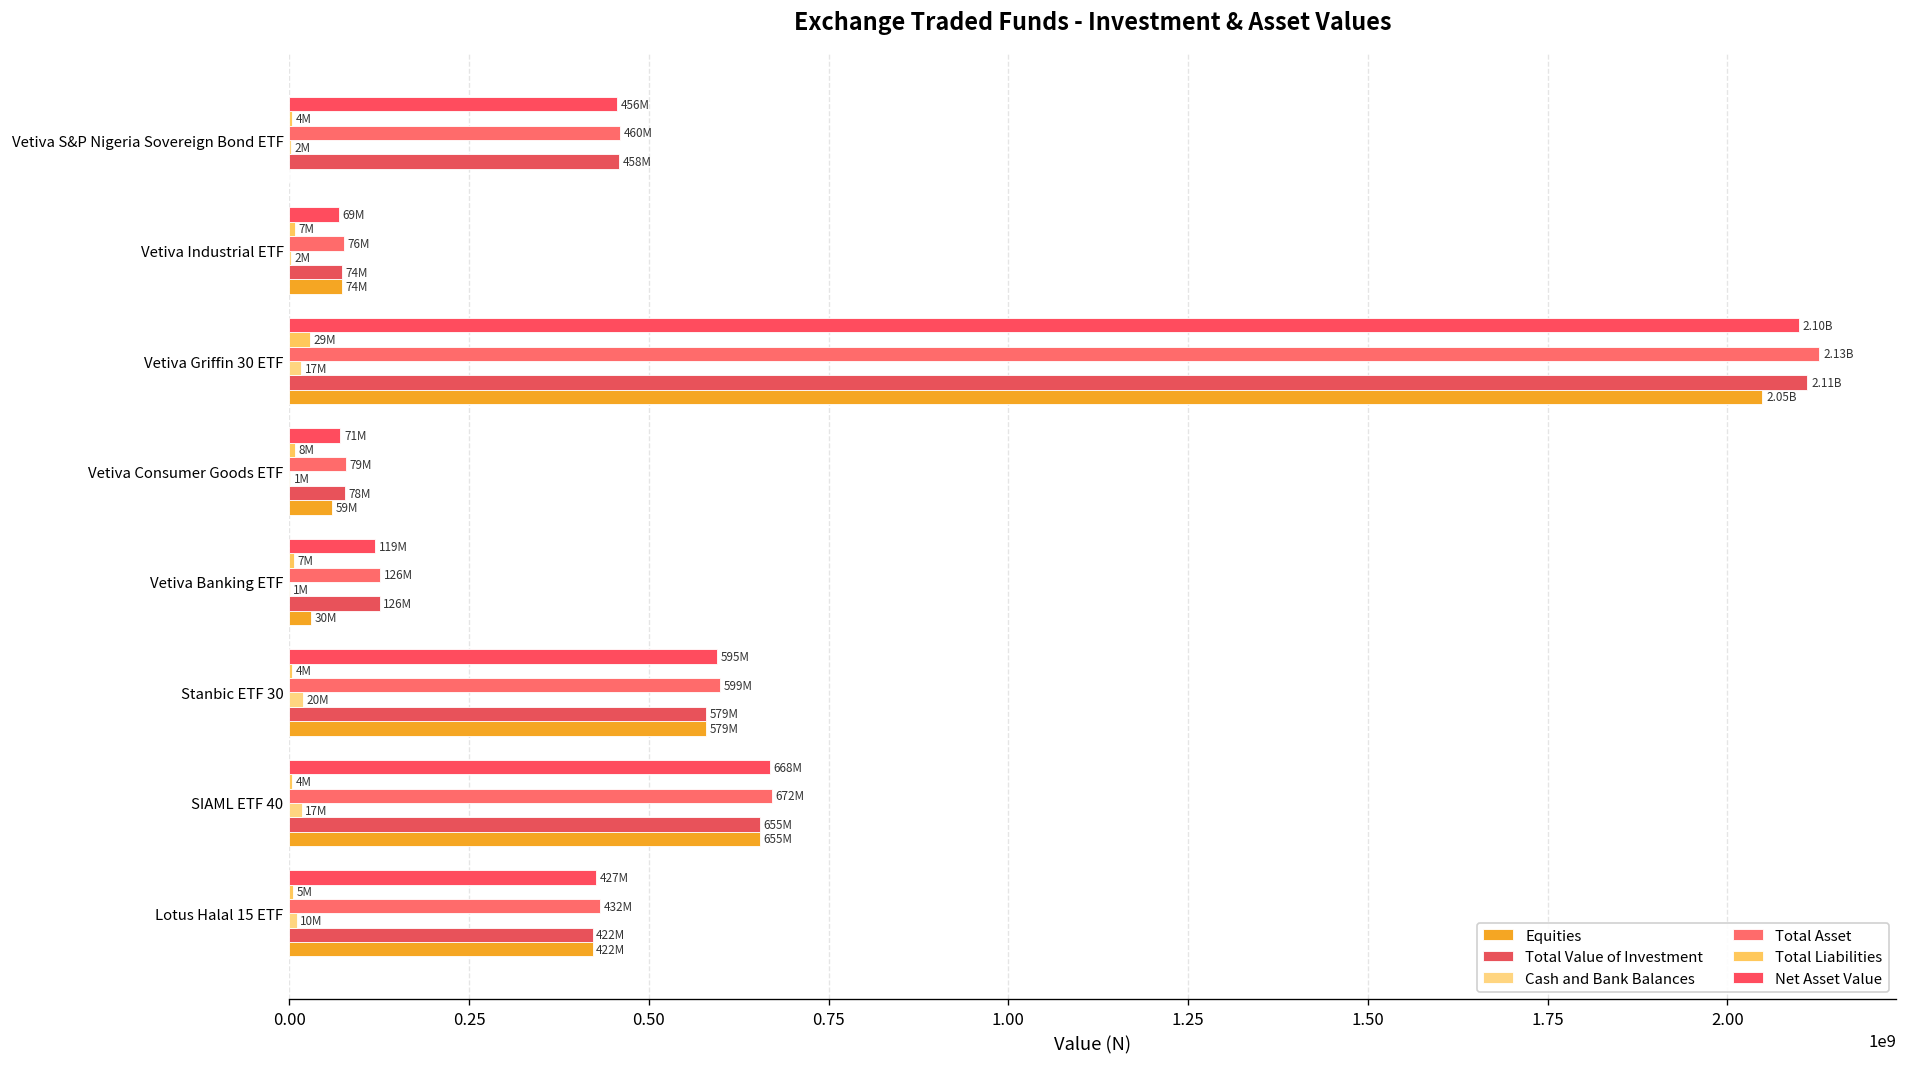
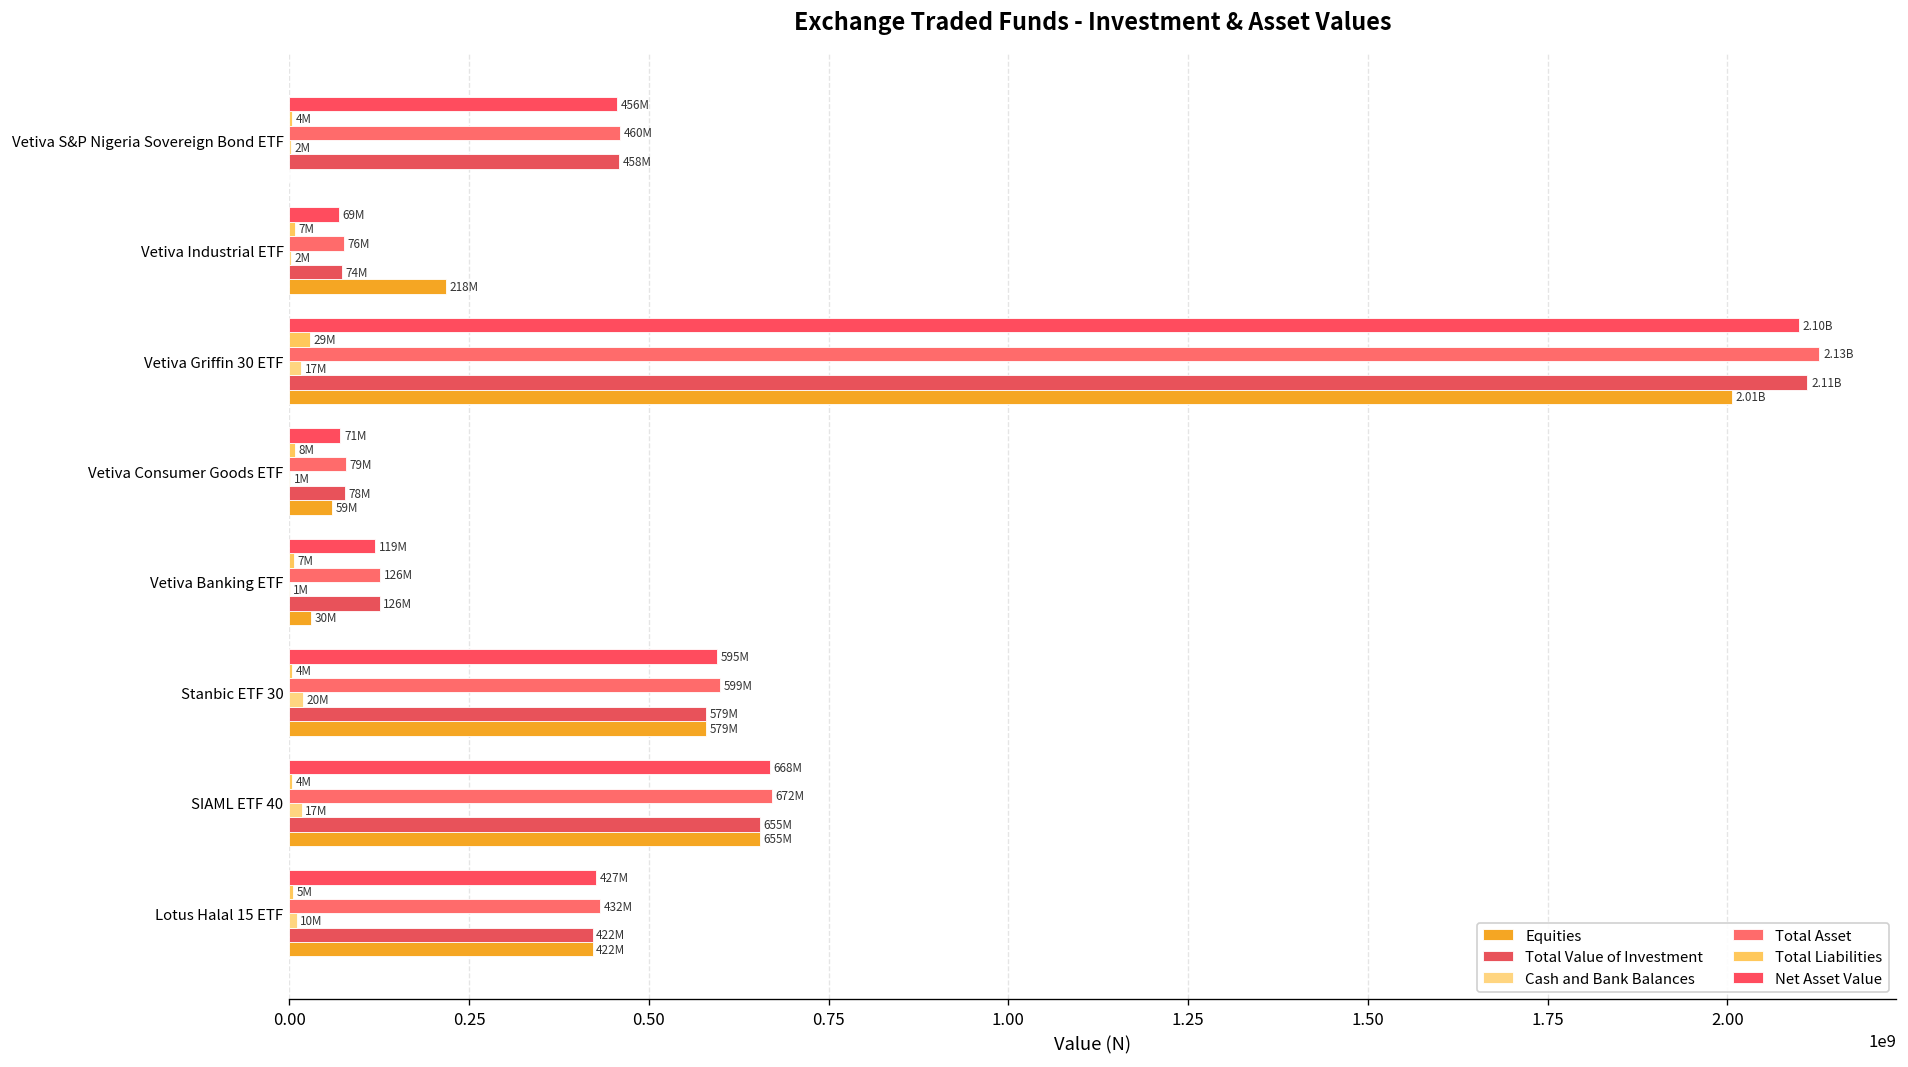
  {
    "Equities": {
-     "Vetiva Industrial ETF": "74M",
-     "Vetiva Griffin 30 ETF": "2.05B",
+     "Vetiva Industrial ETF": "218M",
+     "Vetiva Griffin 30 ETF": "2.01B",
      "Vetiva Consumer Goods ETF": "59M",
      "Vetiva Banking ETF": "30M",
      "Stanbic ETF 30": "579M",
      "SIAML ETF 40": "655M",
      "Lotus Halal 15 ETF": "422M"
    }
  }
